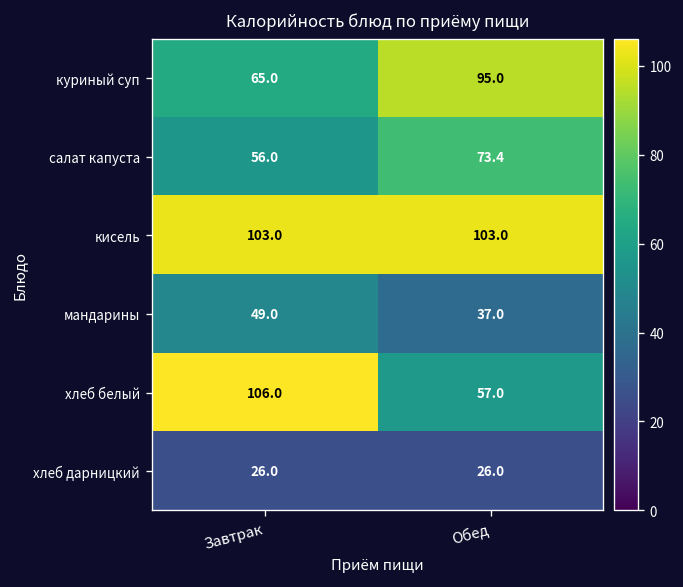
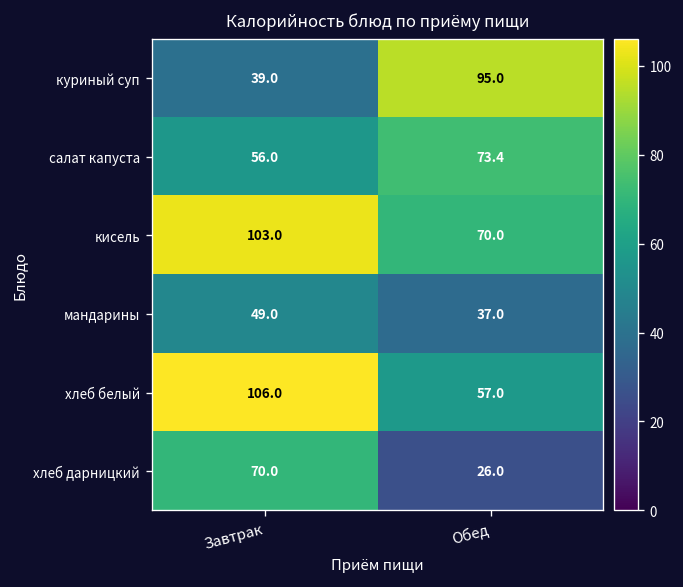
  {
    "куриный суп": {
-     "Завтрак": 65.0,
+     "Завтрак": 39.0,
      "Обед": 95.0
    },
    "салат капуста": {
      "Завтрак": 56.0,
      "Обед": 73.4
    },
    "кисель": {
      "Завтрак": 103.0,
-     "Обед": 103.0
+     "Обед": 70.0
    },
    "мандарины": {
      "Завтрак": 49.0,
      "Обед": 37.0
    },
    "хлеб белый": {
      "Завтрак": 106.0,
      "Обед": 57.0
    },
    "хлеб дарницкий": {
-     "Завтрак": 26.0,
+     "Завтрак": 70.0,
      "Обед": 26.0
    }
  }
